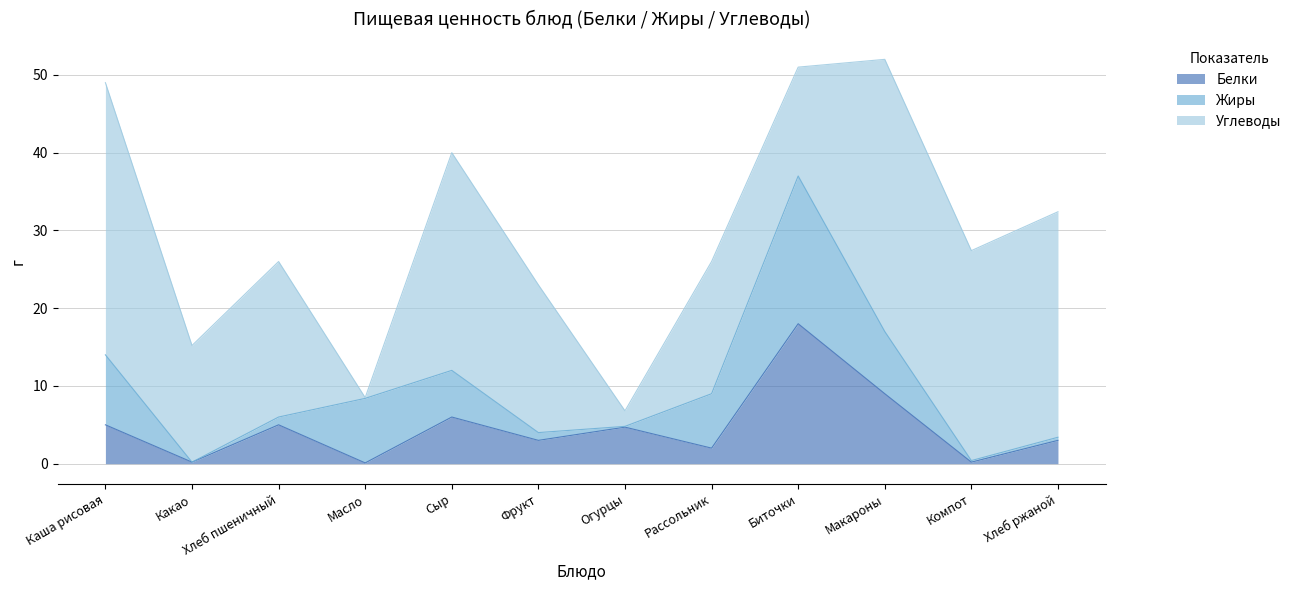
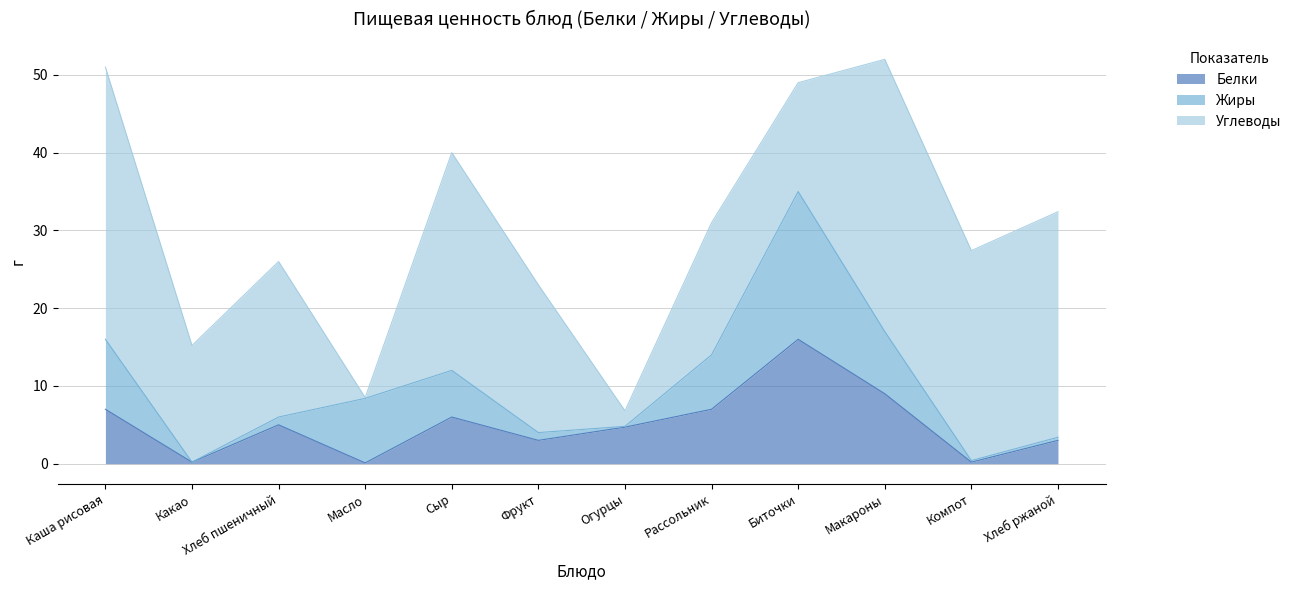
  {
    "Белки": {
-     "Каша рисовая": 5,
+     "Каша рисовая": 7,
      "Хлеб пшеничный": 5,
      "Масло": 0,
      "Сыр": 6,
      "Фрукт": 3,
-     "Рассольник": 2,
-     "Биточки": 18,
+     "Рассольник": 7,
+     "Биточки": 16,
      "Макароны": 9,
      "Хлеб ржаной": 3
    }
  }
